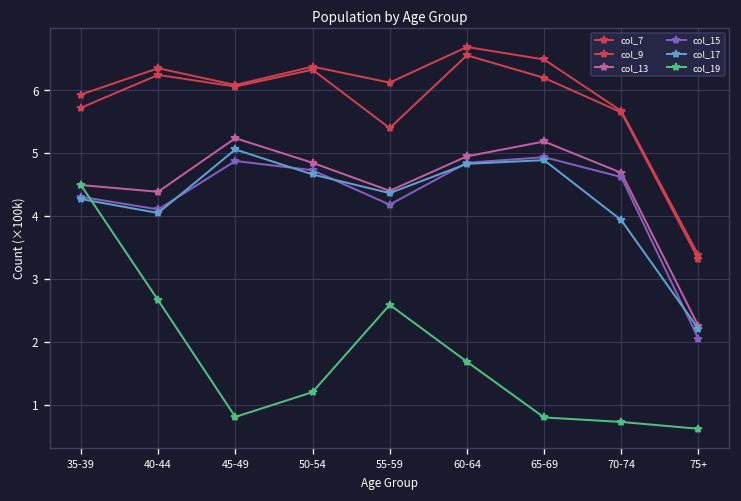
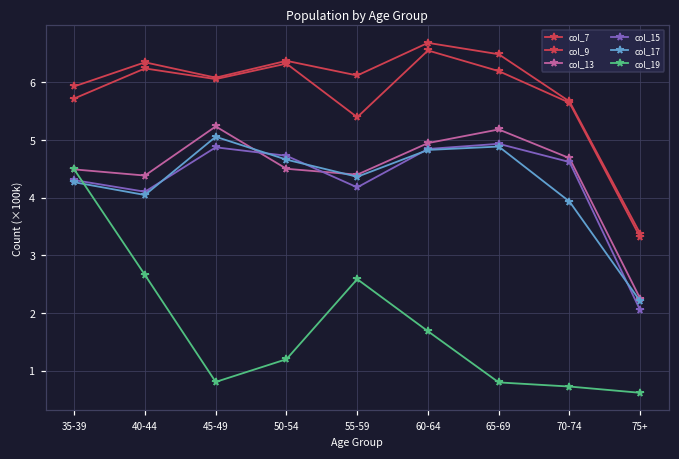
  {
    "col_13": {
      "40-44": 4.4,
      "45-49": 5.2,
-     "50-54": 4.8,
+     "50-54": 4.5,
      "60-64": 4.9,
      "65-69": 5.2,
      "70-74": 4.7
    },
    "col_15": {
      "40-44": 4.1,
      "45-49": 4.9,
      "50-54": 4.7,
      "55-59": 4.2,
      "70-74": 4.6,
      "75+": 2.0
    },
    "col_17": {
      "40-44": 4.0,
      "45-49": 5.1,
      "50-54": 4.7,
      "70-74": 3.9
    },
    "col_19": {
      "40-44": 2.7,
      "45-49": 0.8,
      "50-54": 1.2,
      "55-59": 2.6,
      "60-64": 1.7,
      "65-69": 0.8,
      "70-74": 0.7,
      "75+": 0.6
    }
  }
